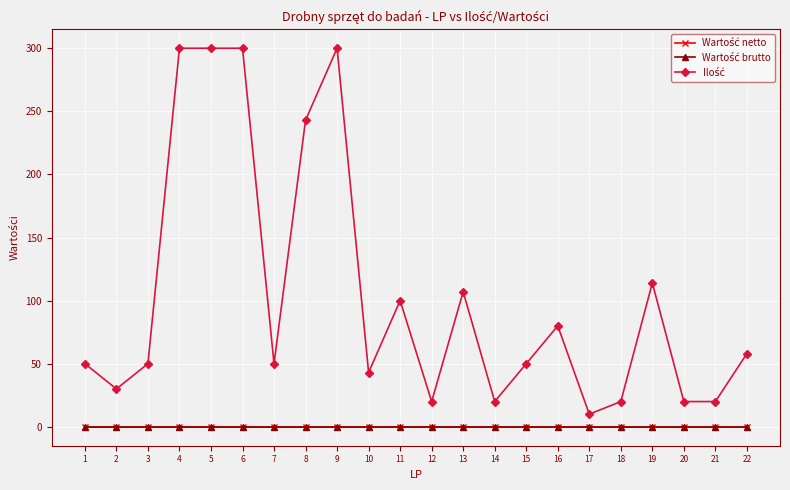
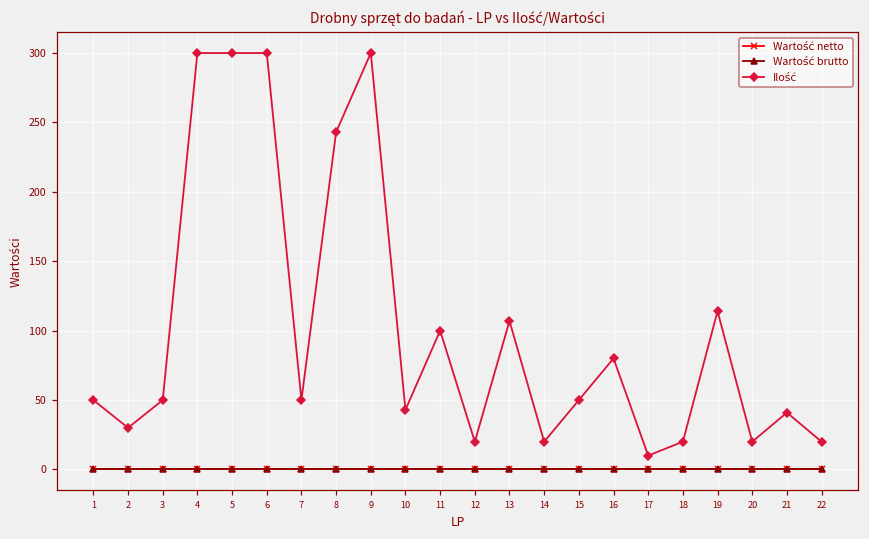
  {
    "Wartość brutto": {
      "1": 0,
      "2": 0,
      "3": 0,
      "4": 0,
      "5": 0,
      "6": 0,
      "7": 0,
      "8": 0,
      "9": 0,
      "10": 0,
      "11": 0,
      "12": 0,
      "13": 0,
      "14": 0,
      "15": 0,
      "16": 0,
      "17": 0,
      "18": 0,
      "19": 0,
      "20": 0,
      "21": 0,
      "22": 0
    },
    "Ilość": {
      "1": 50,
      "2": 30,
      "3": 50,
      "4": 300,
      "5": 300,
      "6": 300,
      "7": 50,
      "8": 243,
      "9": 300,
      "10": 43,
      "11": 100,
      "12": 20,
      "13": 107,
      "14": 20,
      "15": 50,
      "16": 80,
      "17": 10,
      "18": 20,
      "19": 114,
      "20": 20,
-     "21": 20,
-     "22": 58
+     "21": 41,
+     "22": 20
    }
  }
